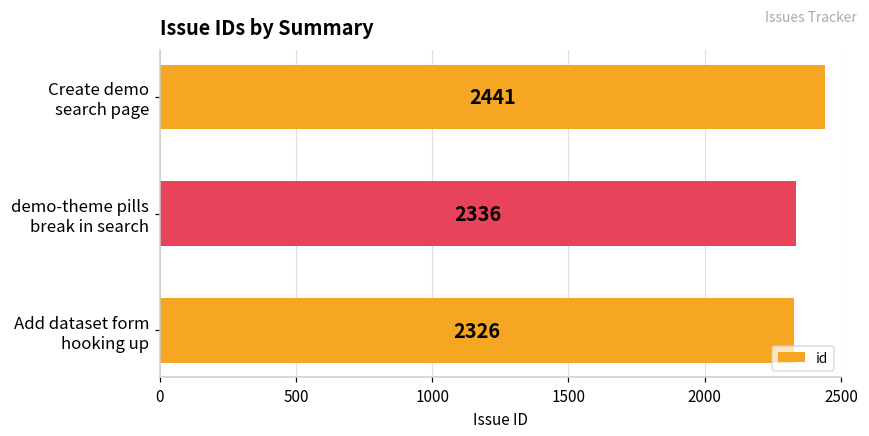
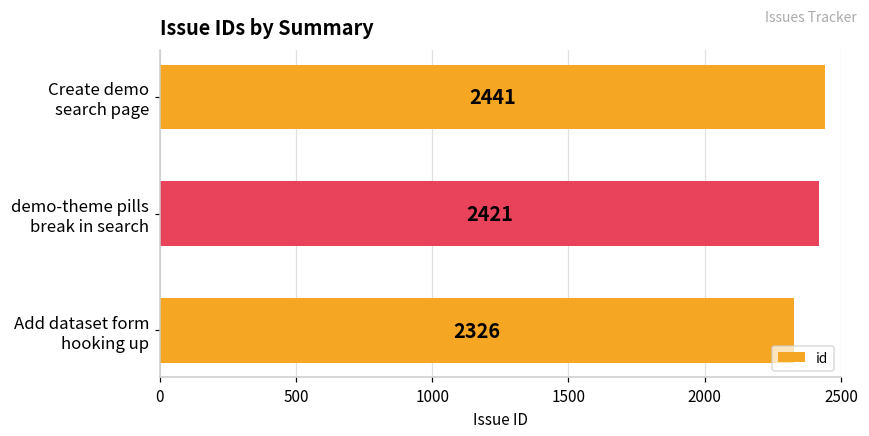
  {
    "Create demo search page": 2441,
-   "demo-theme pills break in search": 2336,
+   "demo-theme pills break in search": 2421,
    "Add dataset form hooking up": 2326
  }
